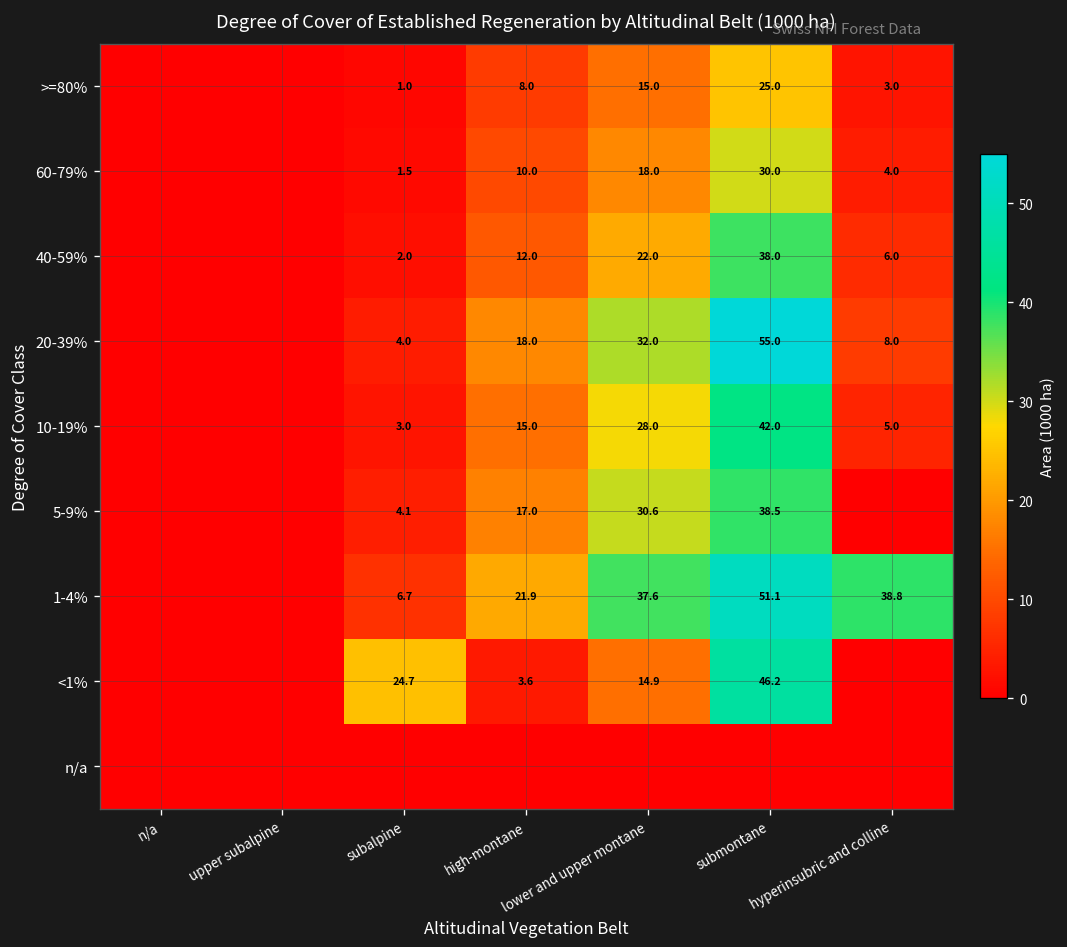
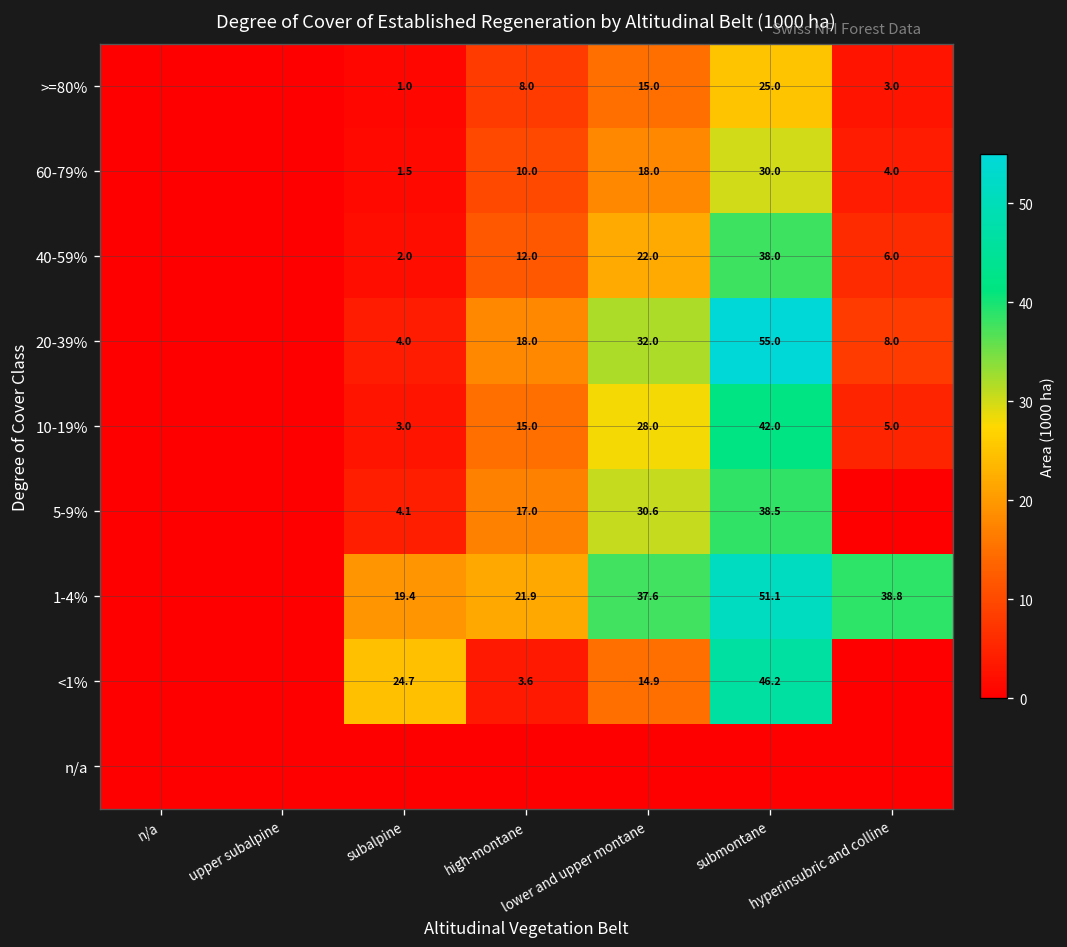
  {
    ">=80%": {
      "subalpine": 1.0,
      "high-montane": 8.0,
      "lower and upper montane": 15.0,
      "submontane": 25.0,
      "hyperinsubric and colline": 3.0
    },
    "60-79%": {
      "subalpine": 1.5,
      "high-montane": 10.0,
      "lower and upper montane": 18.0,
      "submontane": 30.0,
      "hyperinsubric and colline": 4.0
    },
    "40-59%": {
      "subalpine": 2.0,
      "high-montane": 12.0,
      "lower and upper montane": 22.0,
      "submontane": 38.0,
      "hyperinsubric and colline": 6.0
    },
    "20-39%": {
      "subalpine": 4.0,
      "high-montane": 18.0,
      "lower and upper montane": 32.0,
      "submontane": 55.0,
      "hyperinsubric and colline": 8.0
    },
    "10-19%": {
      "subalpine": 3.0,
      "high-montane": 15.0,
      "lower and upper montane": 28.0,
      "submontane": 42.0,
      "hyperinsubric and colline": 5.0
    },
    "5-9%": {
      "subalpine": 4.1,
      "high-montane": 17.0,
      "lower and upper montane": 30.6,
      "submontane": 38.5
    },
    "1-4%": {
-     "subalpine": 6.7,
+     "subalpine": 19.4,
      "high-montane": 21.9,
      "lower and upper montane": 37.6,
      "submontane": 51.1,
      "hyperinsubric and colline": 38.8
    },
    "<1%": {
      "subalpine": 24.7,
      "high-montane": 3.6,
      "lower and upper montane": 14.9,
      "submontane": 46.2
    }
  }
